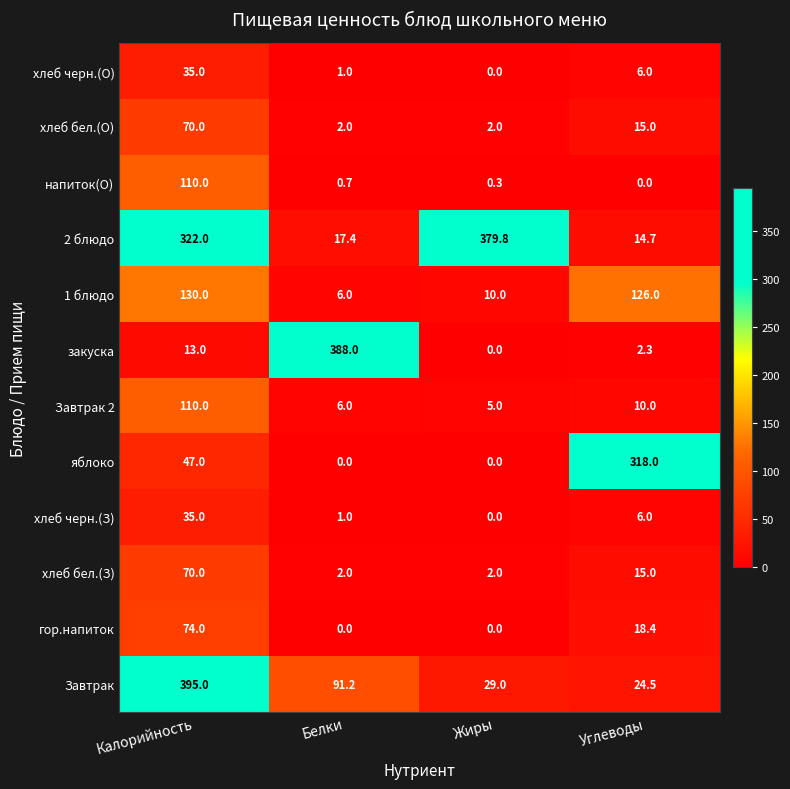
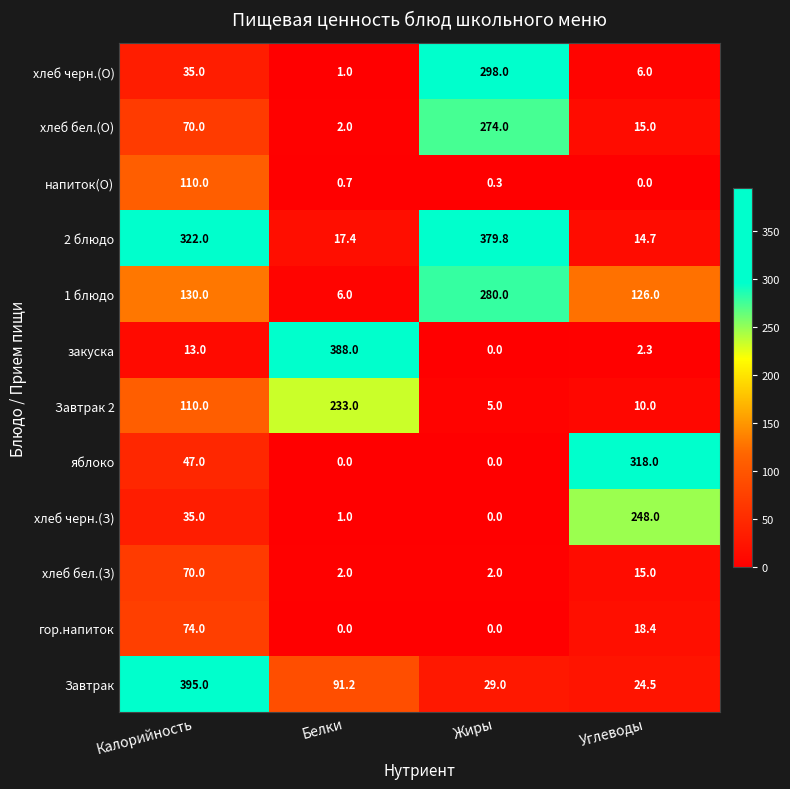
  {
    "хлеб черн.(О)": {
      "Калорийность": 35.0,
      "Белки": 1.0,
-     "Жиры": 0.0,
+     "Жиры": 298.0,
      "Углеводы": 6.0
    },
    "хлеб бел.(О)": {
      "Калорийность": 70.0,
      "Белки": 2.0,
-     "Жиры": 2.0,
+     "Жиры": 274.0,
      "Углеводы": 15.0
    },
    "напиток(О)": {
      "Калорийность": 110.0,
      "Белки": 0.7,
      "Жиры": 0.3,
      "Углеводы": 0.0
    },
    "2 блюдо": {
      "Калорийность": 322.0,
      "Белки": 17.4,
      "Жиры": 379.8,
      "Углеводы": 14.7
    },
    "1 блюдо": {
      "Калорийность": 130.0,
      "Белки": 6.0,
-     "Жиры": 10.0,
+     "Жиры": 280.0,
      "Углеводы": 126.0
    },
    "закуска": {
      "Калорийность": 13.0,
      "Белки": 388.0,
      "Жиры": 0.0,
      "Углеводы": 2.3
    },
    "Завтрак 2": {
      "Калорийность": 110.0,
-     "Белки": 6.0,
+     "Белки": 233.0,
      "Жиры": 5.0,
      "Углеводы": 10.0
    },
    "яблоко": {
      "Калорийность": 47.0,
      "Белки": 0.0,
      "Жиры": 0.0,
      "Углеводы": 318.0
    },
    "хлеб черн.(З)": {
      "Калорийность": 35.0,
      "Белки": 1.0,
      "Жиры": 0.0,
-     "Углеводы": 6.0
+     "Углеводы": 248.0
    },
    "хлеб бел.(З)": {
      "Калорийность": 70.0,
      "Белки": 2.0,
      "Жиры": 2.0,
      "Углеводы": 15.0
    },
    "гор.напиток": {
      "Калорийность": 74.0,
      "Белки": 0.0,
      "Жиры": 0.0,
      "Углеводы": 18.4
    },
    "Завтрак": {
      "Калорийность": 395.0,
      "Белки": 91.2,
      "Жиры": 29.0,
      "Углеводы": 24.5
    }
  }
